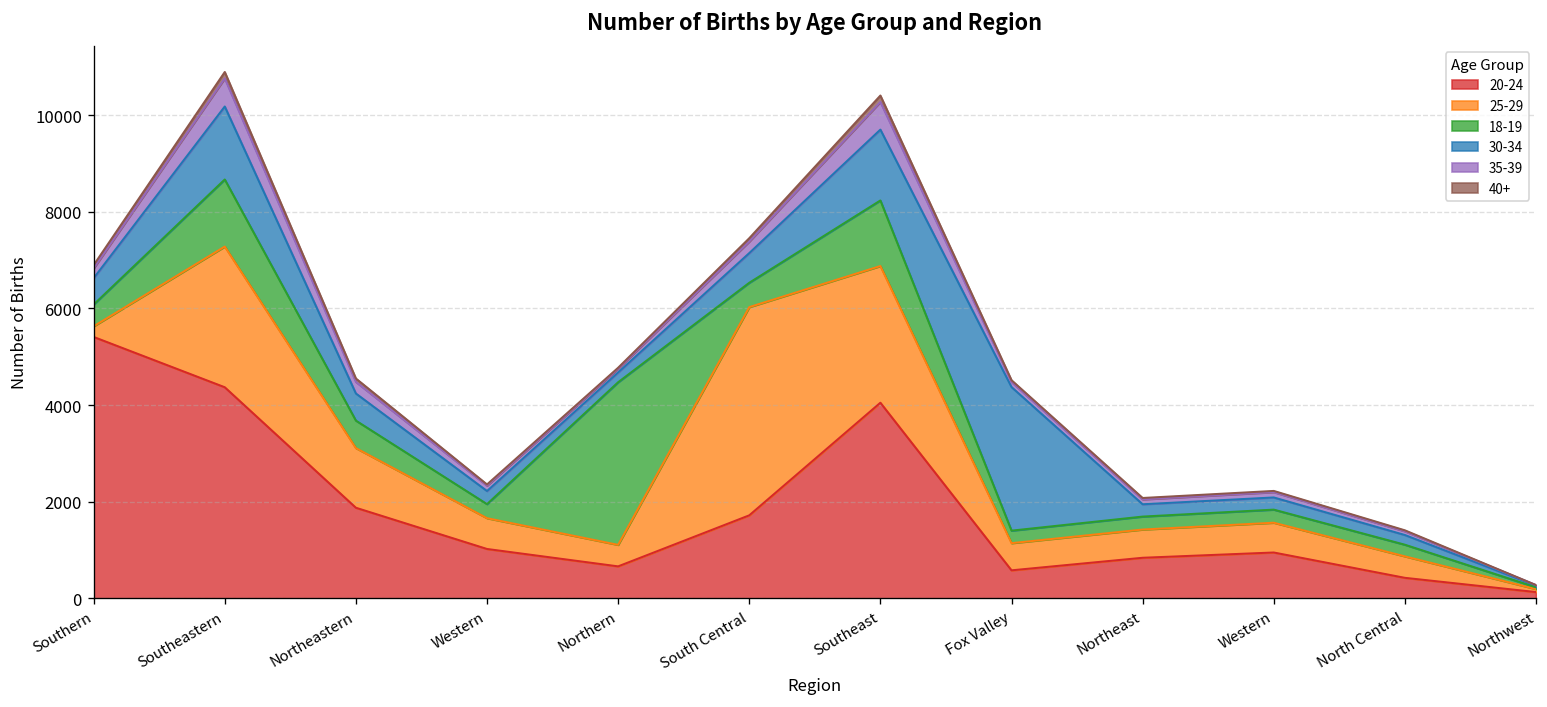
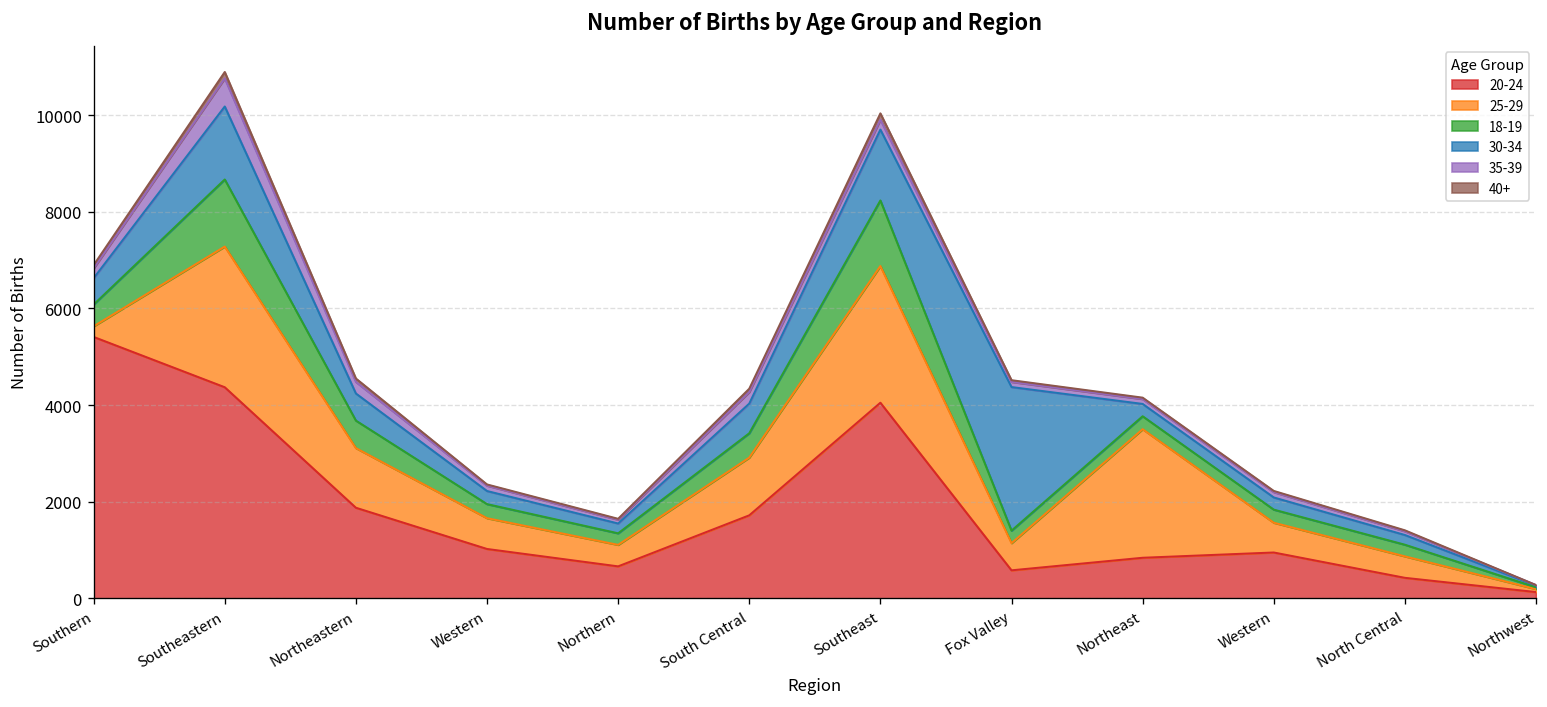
  {
    "20-24": {
      "Southern": 5400,
      "Southeastern": 4400,
      "Northeastern": 1900,
      "Northern": 700,
      "South Central": 1700,
      "Southeast": 4000,
      "Fox Valley": 600,
      "Northeast": 800,
      "North Central": 400
    },
    "25-29": {
      "Southern": 200,
      "Southeastern": 2900,
      "Northeastern": 1200,
      "Northern": 400,
-     "South Central": 4300,
+     "South Central": 1200,
      "Southeast": 2800,
      "Fox Valley": 600,
-     "Northeast": 600,
+     "Northeast": 2700,
      "North Central": 400
    },
    "18-19": {
      "Southern": 500,
      "Southeastern": 1400,
      "Northeastern": 600,
-     "Northern": 3400,
+     "Northern": 200,
      "South Central": 500,
      "Southeast": 1400,
      "Fox Valley": 300,
      "Northeast": 300,
      "North Central": 200
    },
    "30-34": {
      "Southern": 500,
      "Southeastern": 1500,
      "Northeastern": 600,
      "Northern": 200,
      "South Central": 600,
      "Southeast": 1500,
      "Fox Valley": 3000,
      "Northeast": 300,
      "North Central": 200
    },
    "35-39": {
      "Southern": 200,
      "Southeastern": 600,
      "Northeastern": 200,
      "South Central": 200,
-     "Southeast": 600
+     "Southeast": 200
    },
    "40+": {
      "Southern": 100,
      "Southeastern": 100,
      "Northeastern": 100,
      "South Central": 100,
      "Southeast": 100
    }
  }
